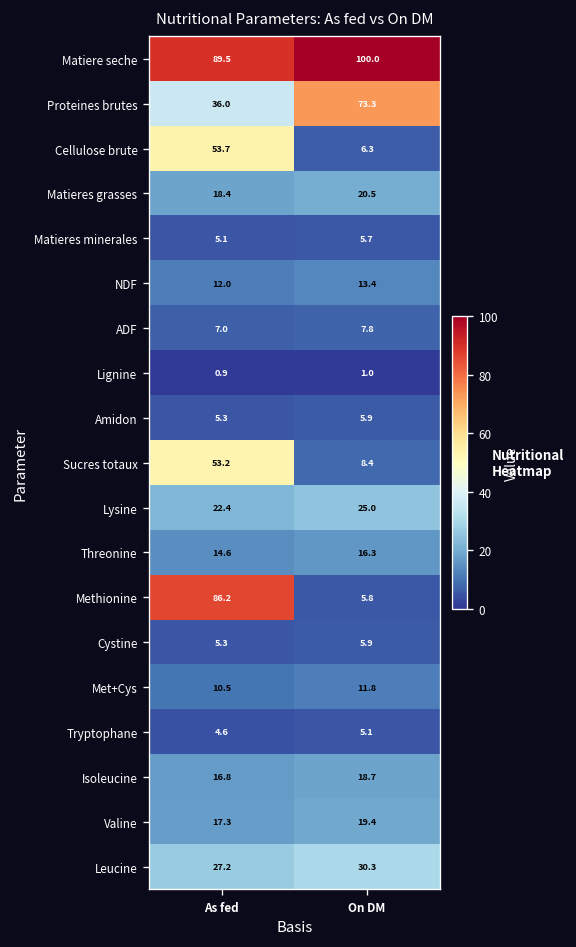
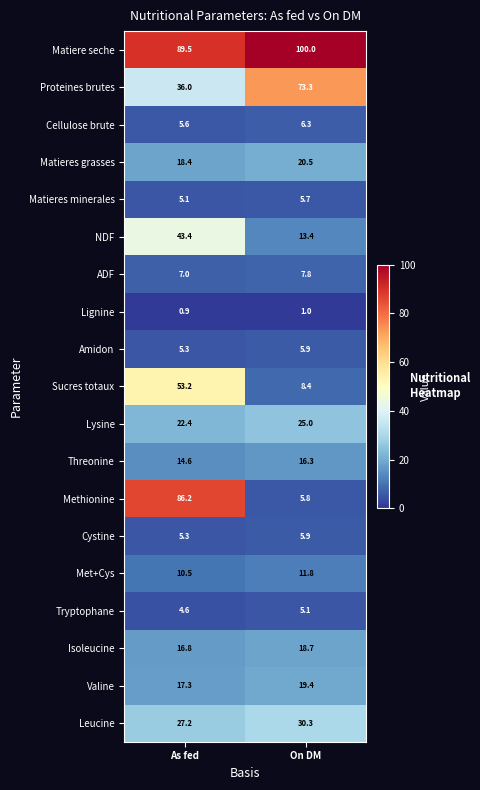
  {
    "Matiere seche": {
      "As fed": 89.5,
      "On DM": 100.0
    },
    "Proteines brutes": {
      "As fed": 36.0,
      "On DM": 73.3
    },
    "Cellulose brute": {
-     "As fed": 53.7,
+     "As fed": 5.6,
      "On DM": 6.3
    },
    "Matieres grasses": {
      "As fed": 18.4,
      "On DM": 20.5
    },
    "Matieres minerales": {
      "As fed": 5.1,
      "On DM": 5.7
    },
    "NDF": {
-     "As fed": 12.0,
+     "As fed": 43.4,
      "On DM": 13.4
    },
    "ADF": {
      "As fed": 7.0,
      "On DM": 7.8
    },
    "Lignine": {
      "As fed": 0.9,
      "On DM": 1.0
    },
    "Amidon": {
      "As fed": 5.3,
      "On DM": 5.9
    },
    "Sucres totaux": {
      "As fed": 53.2,
      "On DM": 8.4
    },
    "Lysine": {
      "As fed": 22.4,
      "On DM": 25.0
    },
    "Threonine": {
      "As fed": 14.6,
      "On DM": 16.3
    },
    "Methionine": {
      "As fed": 86.2,
      "On DM": 5.8
    },
    "Cystine": {
      "As fed": 5.3,
      "On DM": 5.9
    },
    "Met+Cys": {
      "As fed": 10.5,
      "On DM": 11.8
    },
    "Tryptophane": {
      "As fed": 4.6,
      "On DM": 5.1
    },
    "Isoleucine": {
      "As fed": 16.8,
      "On DM": 18.7
    },
    "Valine": {
      "As fed": 17.3,
      "On DM": 19.4
    },
    "Leucine": {
      "As fed": 27.2,
      "On DM": 30.3
    }
  }
